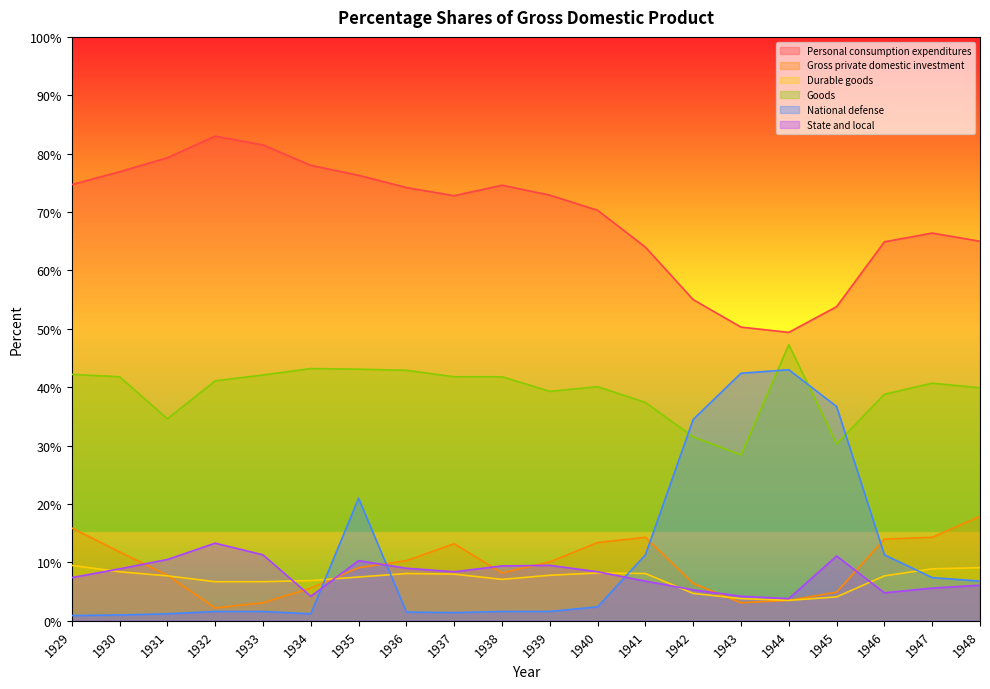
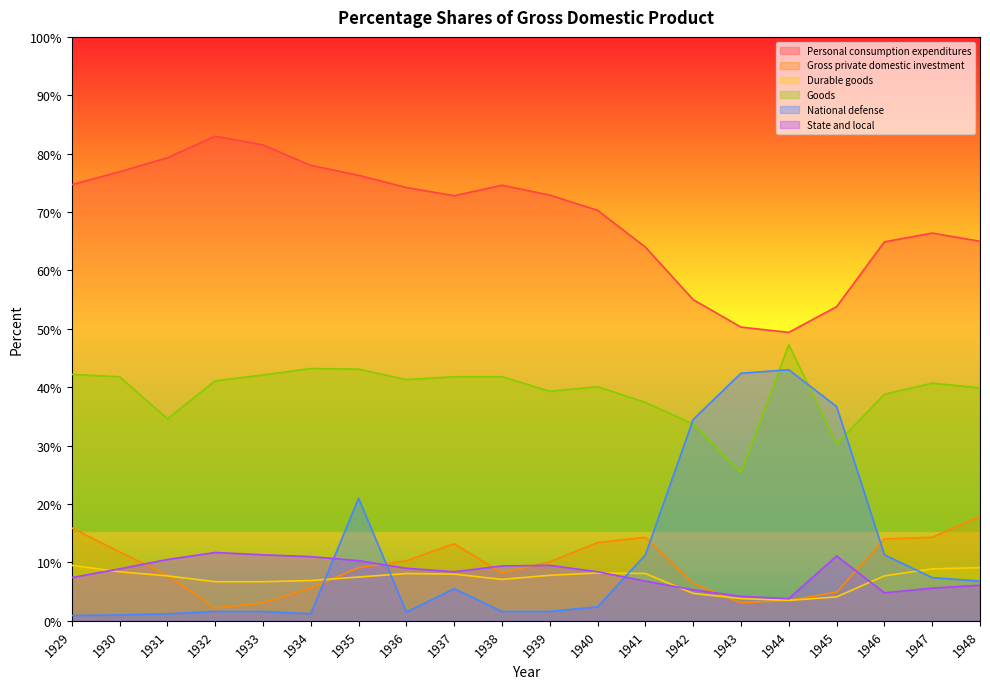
  {
    "Goods": {
      "1929": "42%",
      "1930": "42%",
      "1931": "35%",
      "1932": "41%",
      "1933": "42%",
      "1934": "43%",
      "1935": "43%",
-     "1936": "43%",
+     "1936": "41%",
      "1937": "42%",
      "1938": "42%",
      "1939": "39%",
      "1940": "40%",
      "1941": "37%",
-     "1942": "32%",
-     "1943": "28%",
+     "1942": "34%",
+     "1943": "25%",
      "1944": "47%",
      "1945": "30%",
      "1946": "39%",
      "1947": "41%",
      "1948": "40%"
    },
    "National defense": {
      "1929": "1%",
      "1930": "1%",
      "1931": "1%",
      "1932": "2%",
      "1933": "2%",
      "1934": "1%",
      "1935": "21%",
      "1936": "2%",
-     "1937": "1%",
+     "1937": "6%",
      "1938": "2%",
      "1939": "2%",
      "1940": "2%",
      "1941": "11%",
      "1942": "35%",
      "1943": "42%",
      "1944": "43%",
      "1945": "37%",
      "1946": "11%",
      "1947": "7%",
      "1948": "7%"
    },
    "State and local": {
      "1929": "7%",
      "1930": "9%",
      "1931": "11%",
-     "1932": "13%",
+     "1932": "12%",
      "1933": "11%",
-     "1934": "4%",
+     "1934": "11%",
      "1935": "10%",
      "1936": "9%",
      "1938": "9%",
      "1939": "10%",
      "1941": "7%",
      "1942": "5%",
      "1945": "11%",
      "1946": "5%",
      "1947": "6%",
      "1948": "6%"
    }
  }
